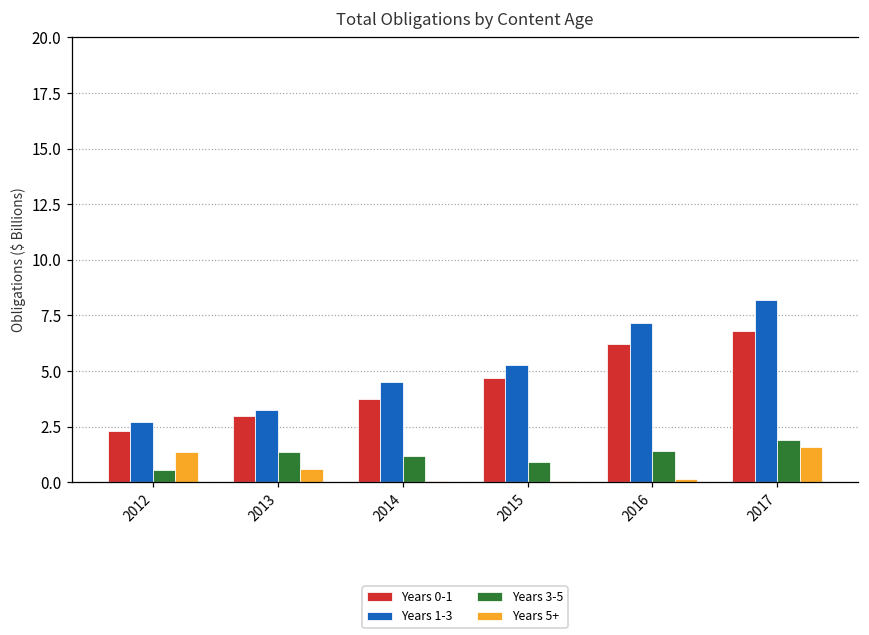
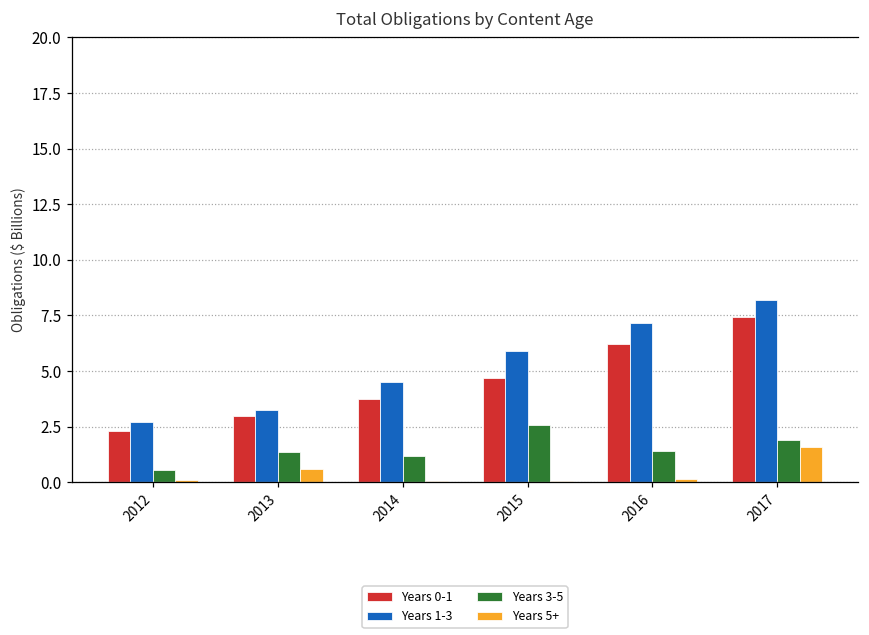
  {
    "Years 0-1": {
      "2012": 2.3,
      "2013": 3.0,
      "2014": 3.7,
      "2015": 4.7,
      "2016": 6.2,
-     "2017": 6.8
+     "2017": 7.4
    },
    "Years 1-3": {
      "2012": 2.7,
      "2013": 3.3,
      "2014": 4.5,
-     "2015": 5.2,
+     "2015": 5.9,
      "2016": 7.1,
      "2017": 8.2
    },
    "Years 3-5": {
      "2012": 0.5,
      "2013": 1.4,
      "2014": 1.2,
-     "2015": 0.9,
+     "2015": 2.6,
      "2016": 1.4,
      "2017": 1.9
    },
    "Years 5+": {
-     "2012": 1.4,
+     "2012": 0.1,
      "2013": 0.6,
      "2016": 0.2,
      "2017": 1.6
    }
  }
